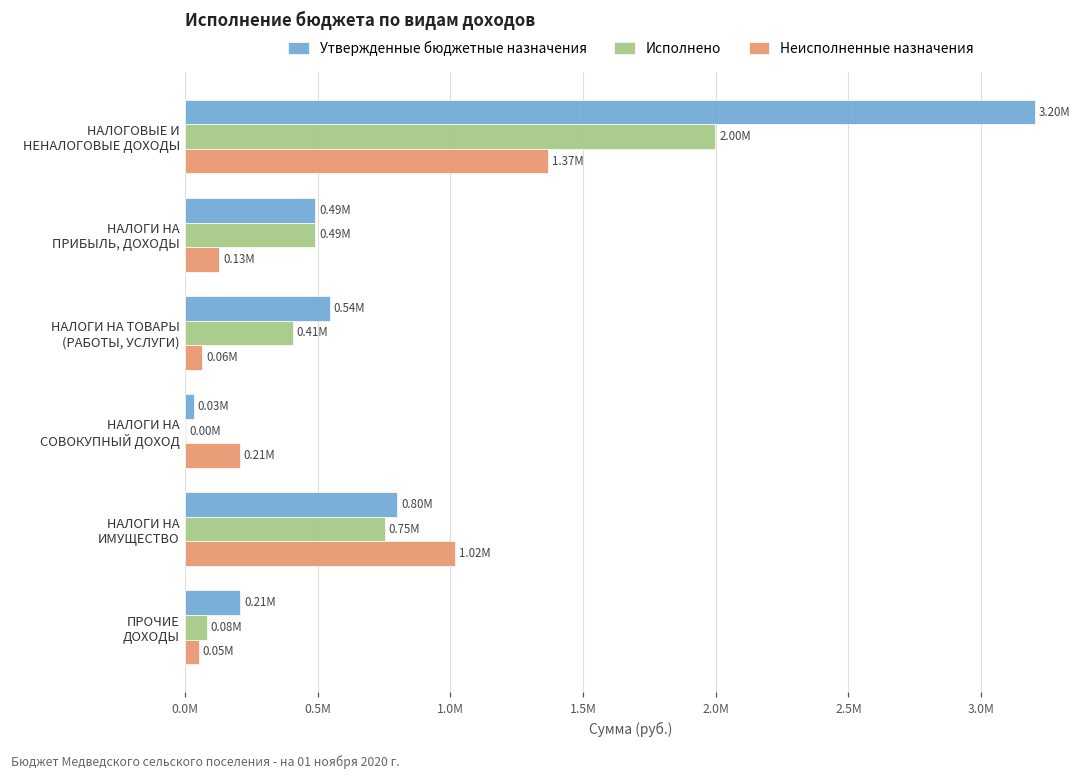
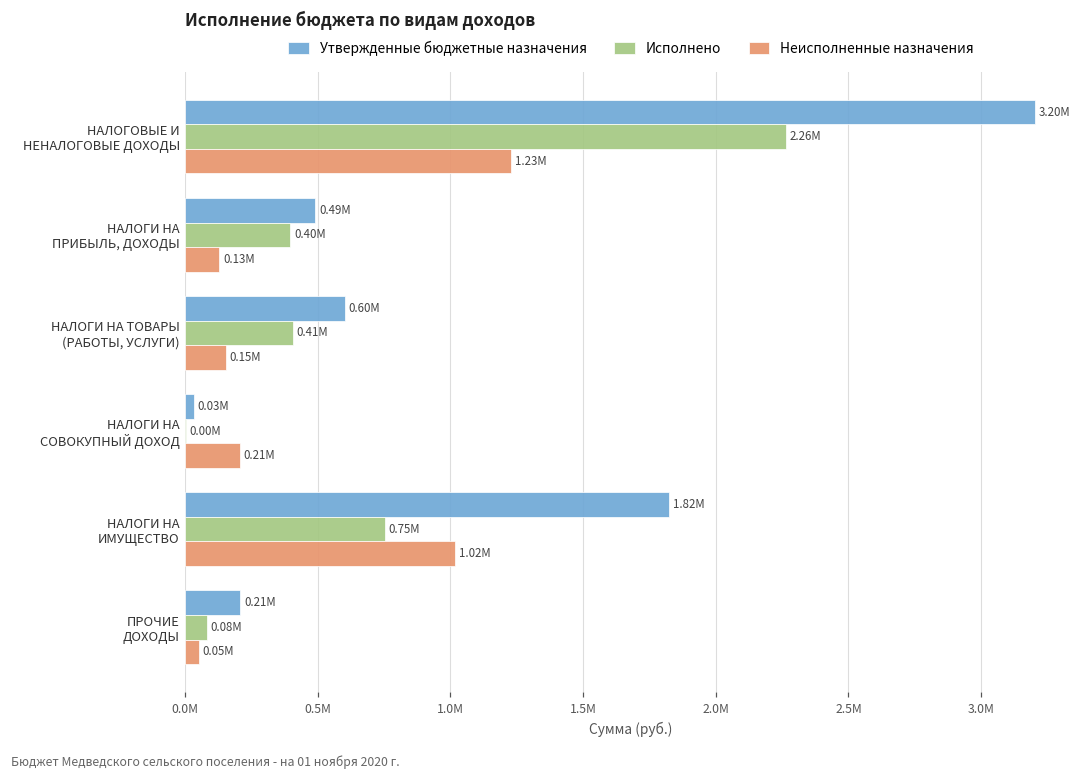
  {
    "Утвержденные бюджетные назначения": {
      "НАЛОГОВЫЕ И НЕНАЛОГОВЫЕ ДОХОДЫ": "3.20M",
      "НАЛОГИ НА ПРИБЫЛЬ, ДОХОДЫ": "0.49M",
-     "НАЛОГИ НА ТОВАРЫ (РАБОТЫ, УСЛУГИ)": "0.54M",
+     "НАЛОГИ НА ТОВАРЫ (РАБОТЫ, УСЛУГИ)": "0.60M",
      "НАЛОГИ НА СОВОКУПНЫЙ ДОХОД": "0.03M",
-     "НАЛОГИ НА ИМУЩЕСТВО": "0.80M",
+     "НАЛОГИ НА ИМУЩЕСТВО": "1.82M",
      "ПРОЧИЕ ДОХОДЫ": "0.21M"
    },
    "Исполнено": {
-     "НАЛОГОВЫЕ И НЕНАЛОГОВЫЕ ДОХОДЫ": "2.00M",
-     "НАЛОГИ НА ПРИБЫЛЬ, ДОХОДЫ": "0.49M",
+     "НАЛОГОВЫЕ И НЕНАЛОГОВЫЕ ДОХОДЫ": "2.26M",
+     "НАЛОГИ НА ПРИБЫЛЬ, ДОХОДЫ": "0.40M",
      "НАЛОГИ НА ТОВАРЫ (РАБОТЫ, УСЛУГИ)": "0.41M",
      "НАЛОГИ НА ИМУЩЕСТВО": "0.75M",
      "ПРОЧИЕ ДОХОДЫ": "0.08M"
    },
    "Неисполненные назначения": {
-     "НАЛОГОВЫЕ И НЕНАЛОГОВЫЕ ДОХОДЫ": "1.37M",
+     "НАЛОГОВЫЕ И НЕНАЛОГОВЫЕ ДОХОДЫ": "1.23M",
      "НАЛОГИ НА ПРИБЫЛЬ, ДОХОДЫ": "0.13M",
-     "НАЛОГИ НА ТОВАРЫ (РАБОТЫ, УСЛУГИ)": "0.06M",
+     "НАЛОГИ НА ТОВАРЫ (РАБОТЫ, УСЛУГИ)": "0.15M",
      "НАЛОГИ НА СОВОКУПНЫЙ ДОХОД": "0.21M",
      "НАЛОГИ НА ИМУЩЕСТВО": "1.02M",
      "ПРОЧИЕ ДОХОДЫ": "0.05M"
    }
  }
